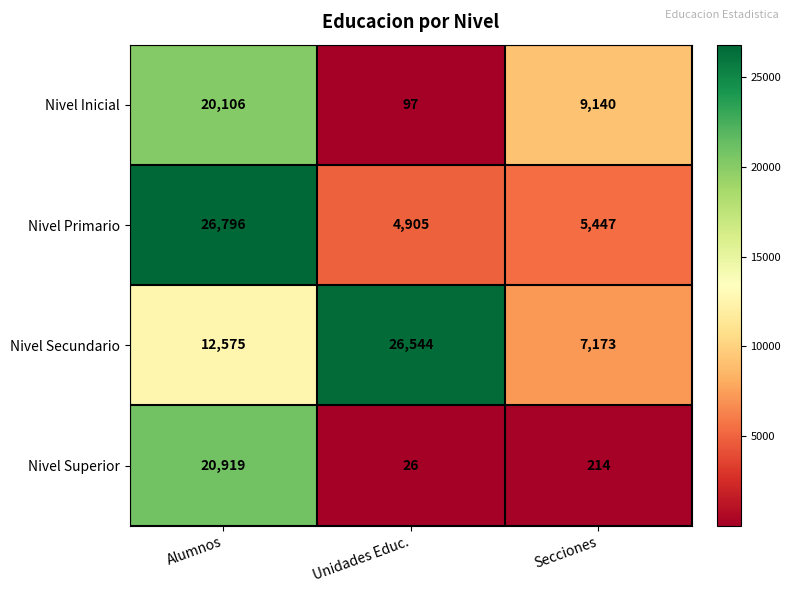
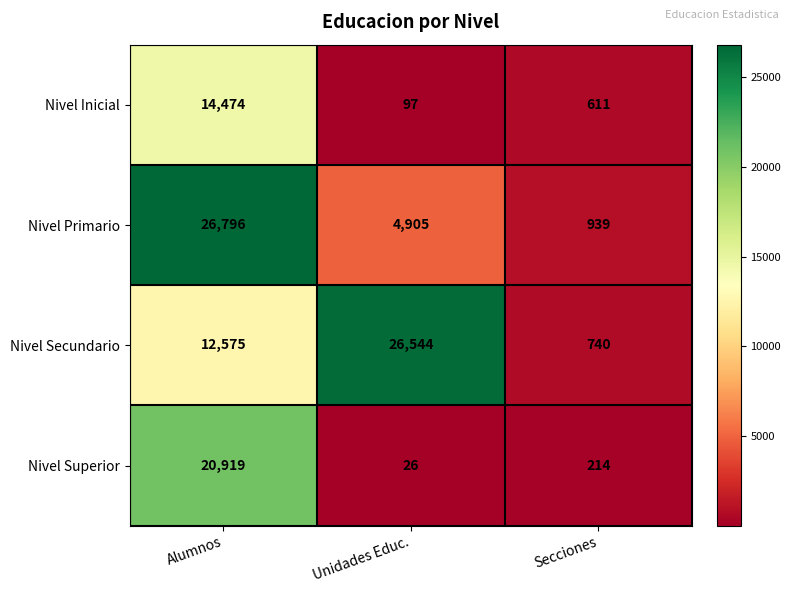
  {
    "Nivel Inicial": {
-     "Alumnos": "20,106",
+     "Alumnos": "14,474",
      "Unidades Educ.": "97",
-     "Secciones": "9,140"
+     "Secciones": "611"
    },
    "Nivel Primario": {
      "Alumnos": "26,796",
      "Unidades Educ.": "4,905",
-     "Secciones": "5,447"
+     "Secciones": "939"
    },
    "Nivel Secundario": {
      "Alumnos": "12,575",
      "Unidades Educ.": "26,544",
-     "Secciones": "7,173"
+     "Secciones": "740"
    },
    "Nivel Superior": {
      "Alumnos": "20,919",
      "Unidades Educ.": "26",
      "Secciones": "214"
    }
  }
